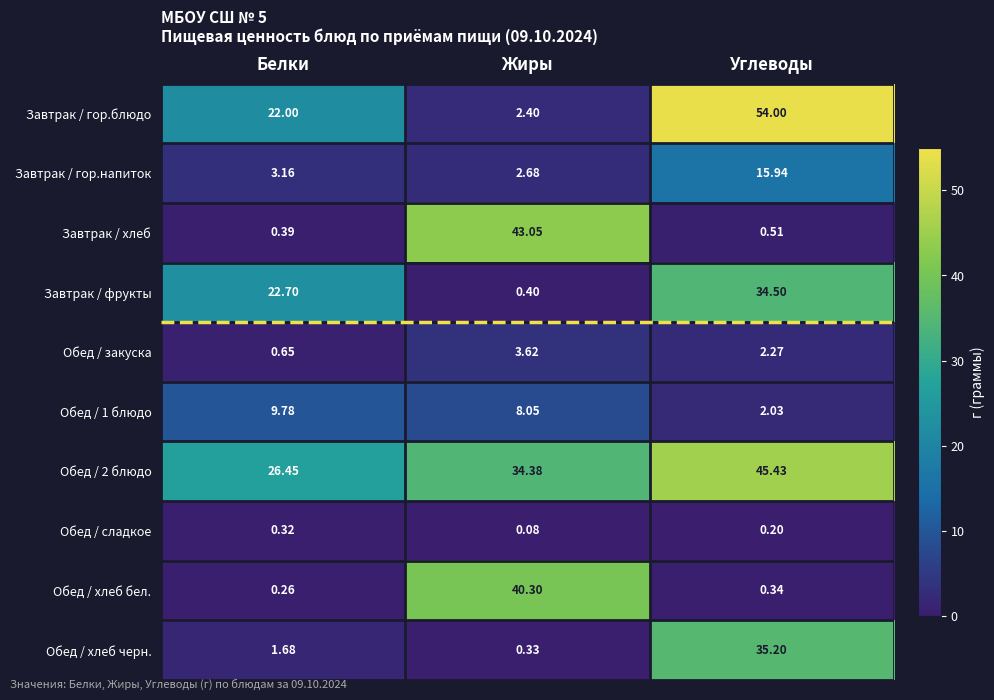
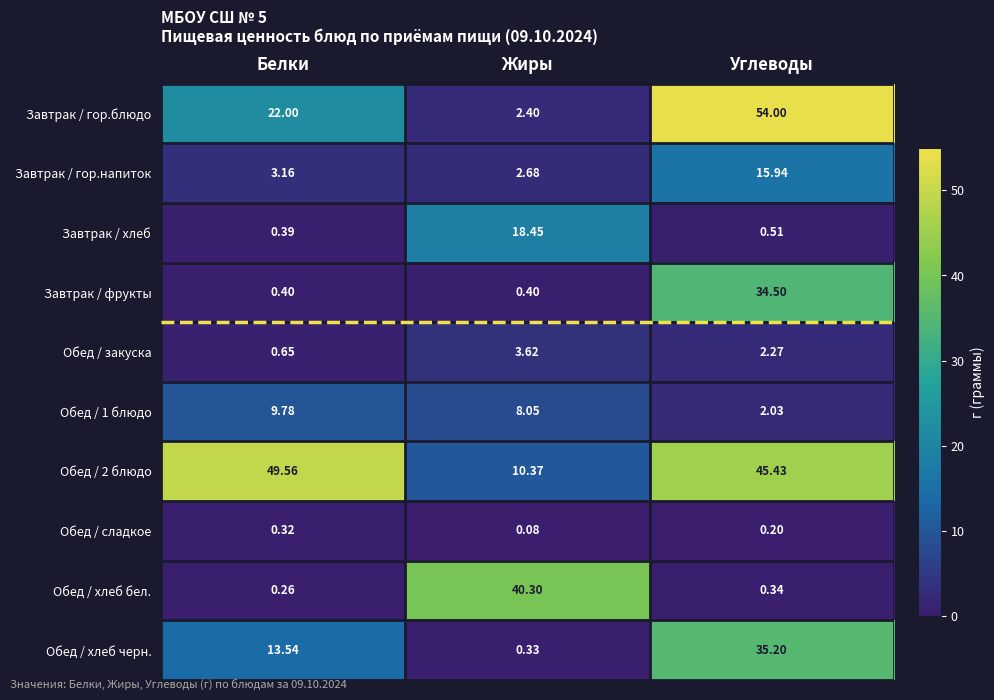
  {
    "Завтрак / гор.блюдо": {
      "Белки": 22.00,
      "Жиры": 2.40,
      "Углеводы": 54.00
    },
    "Завтрак / гор.напиток": {
      "Белки": 3.16,
      "Жиры": 2.68,
      "Углеводы": 15.94
    },
    "Завтрак / хлеб": {
      "Белки": 0.39,
-     "Жиры": 43.05,
+     "Жиры": 18.45,
      "Углеводы": 0.51
    },
    "Завтрак / фрукты": {
-     "Белки": 22.70,
+     "Белки": 0.40,
      "Жиры": 0.40,
      "Углеводы": 34.50
    },
    "Обед / закуска": {
      "Белки": 0.65,
      "Жиры": 3.62,
      "Углеводы": 2.27
    },
    "Обед / 1 блюдо": {
      "Белки": 9.78,
      "Жиры": 8.05,
      "Углеводы": 2.03
    },
    "Обед / 2 блюдо": {
-     "Белки": 26.45,
-     "Жиры": 34.38,
+     "Белки": 49.56,
+     "Жиры": 10.37,
      "Углеводы": 45.43
    },
    "Обед / сладкое": {
      "Белки": 0.32,
      "Жиры": 0.08,
      "Углеводы": 0.20
    },
    "Обед / хлеб бел.": {
      "Белки": 0.26,
      "Жиры": 40.30,
      "Углеводы": 0.34
    },
    "Обед / хлеб черн.": {
-     "Белки": 1.68,
+     "Белки": 13.54,
      "Жиры": 0.33,
      "Углеводы": 35.20
    }
  }
